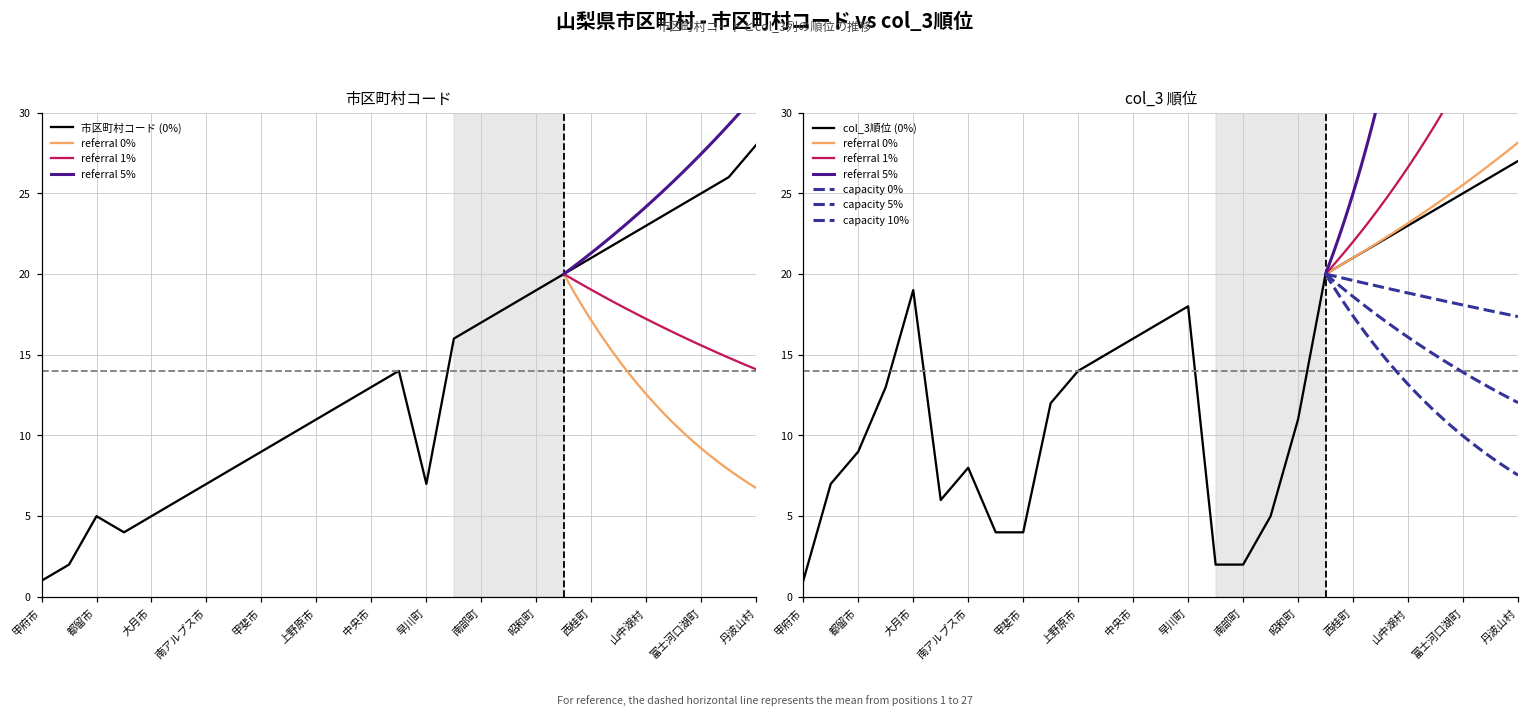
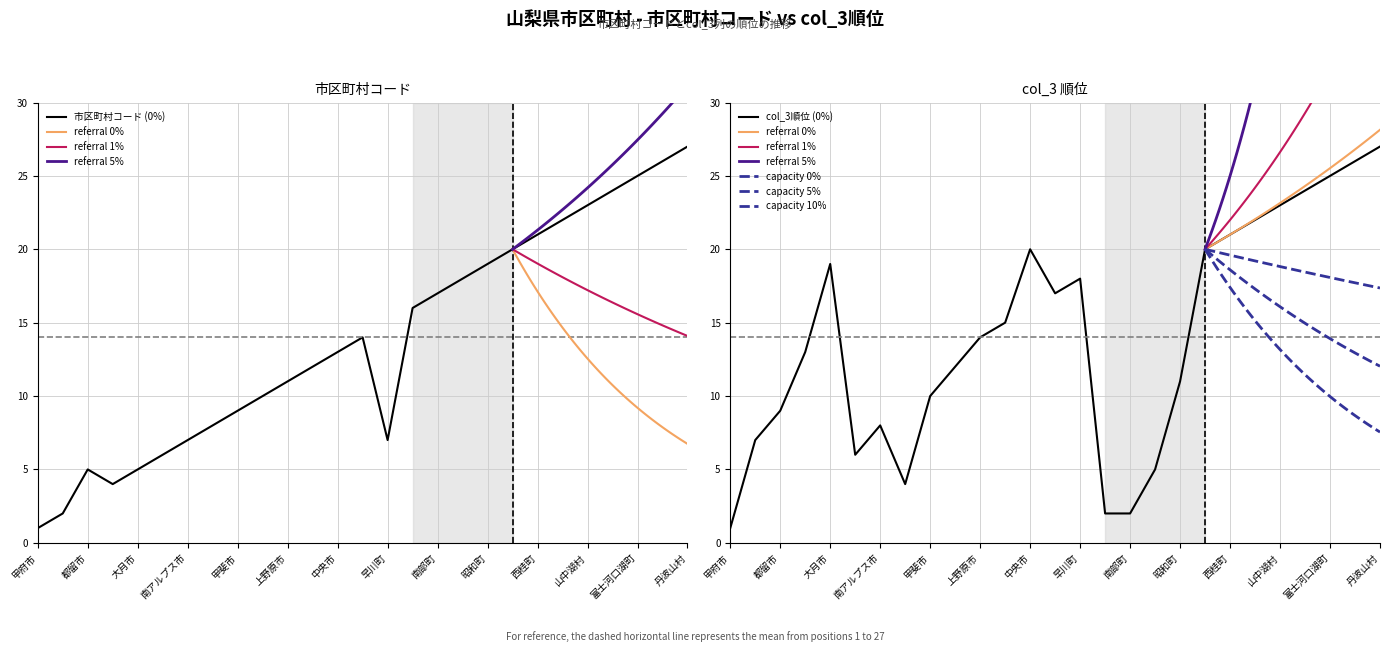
  {
    "市区町村コード": {
      "市区町村コード (0%)": {
        "甲府市": 1,
        "都留市": 5,
        "大月市": 5,
        "南アルプス市": 7,
        "甲斐市": 9,
        "上野原市": 11,
        "中央市": 13,
        "早川町": 7,
        "南部町": 17,
        "昭和町": 19,
        "西桂町": 21,
        "山中湖村": 23,
        "富士河口湖町": 25,
-       "丹波山村": 28
+       "丹波山村": 27
      },
      "referral 0%": {
        "西桂町": 17,
        "山中湖村": 12.5,
        "富士河口湖町": 9.2,
        "丹波山村": 6.7
      },
      "referral 1%": {
        "西桂町": 19,
        "山中湖村": 17.2,
        "富士河口湖町": 15.6,
        "丹波山村": 14
      },
      "referral 5%": {
        "西桂町": 21.3,
        "山中湖村": 24.2,
        "富士河口湖町": 27.5
      }
    },
    "col_3 順位": {
      "col_3順位 (0%)": {
        "甲府市": 1,
        "都留市": 9,
        "大月市": 19,
        "南アルプス市": 8,
-       "甲斐市": 4,
+       "甲斐市": 10,
        "上野原市": 14,
-       "中央市": 16,
+       "中央市": 20,
        "早川町": 18,
        "南部町": 2,
        "昭和町": 11,
        "富士河口湖町": 25,
        "丹波山村": 27
      },
      "referral 0%": {
        "富士河口湖町": 25.5,
        "丹波山村": 28
      },
      "referral 1%": {
        "西桂町": 22,
        "山中湖村": 26.6
      }
    }
  }
